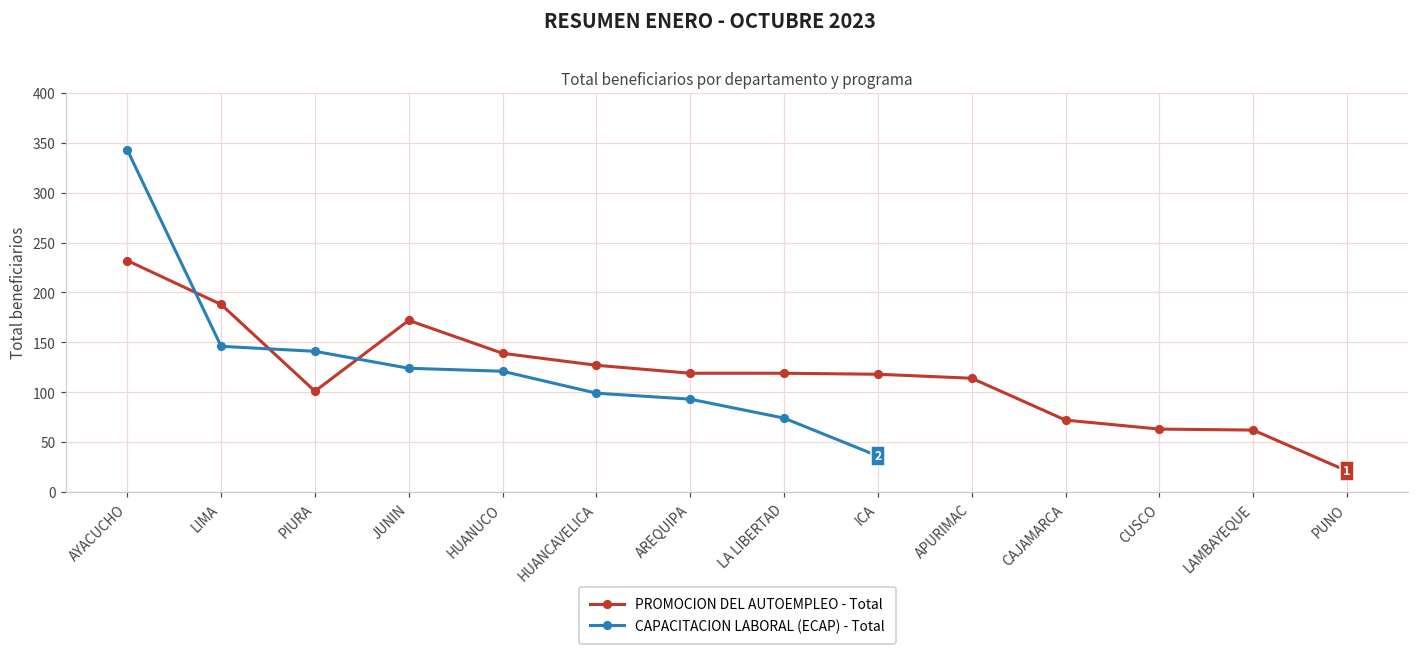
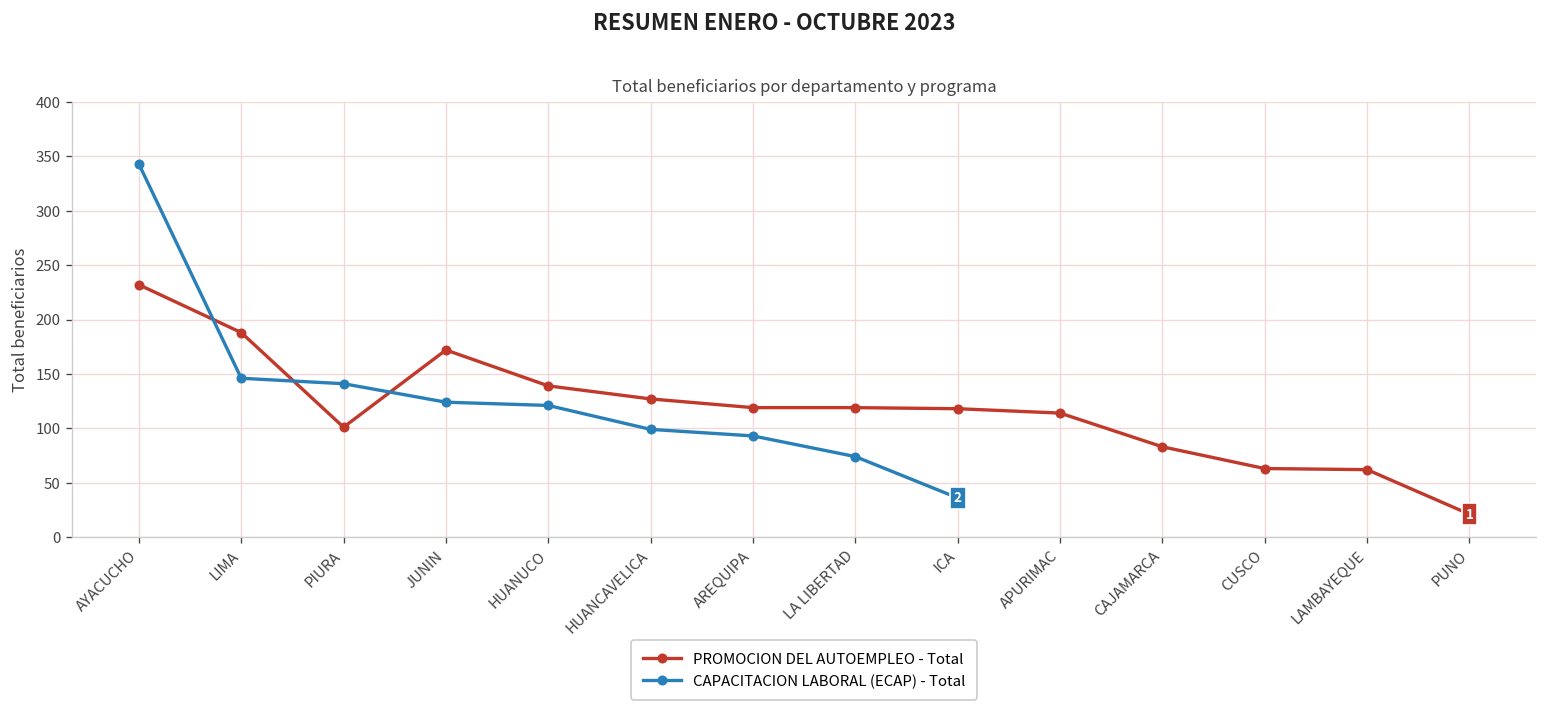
  {
    "PROMOCION DEL AUTOEMPLEO - Total": {
      "AYACUCHO": 230,
      "LIMA": 190,
      "PIURA": 100,
      "JUNIN": 170,
      "HUANUCO": 140,
      "HUANCAVELICA": 130,
      "AREQUIPA": 120,
      "LA LIBERTAD": 120,
      "ICA": 120,
      "APURIMAC": 110,
-     "CAJAMARCA": 70,
+     "CAJAMARCA": 80,
      "CUSCO": 60,
      "LAMBAYEQUE": 60
    },
    "CAPACITACION LABORAL (ECAP) - Total": {
      "AYACUCHO": 340,
      "LIMA": 150,
      "PIURA": 140,
      "JUNIN": 120,
      "HUANUCO": 120,
      "HUANCAVELICA": 100,
      "AREQUIPA": 90,
      "LA LIBERTAD": 70
    }
  }
